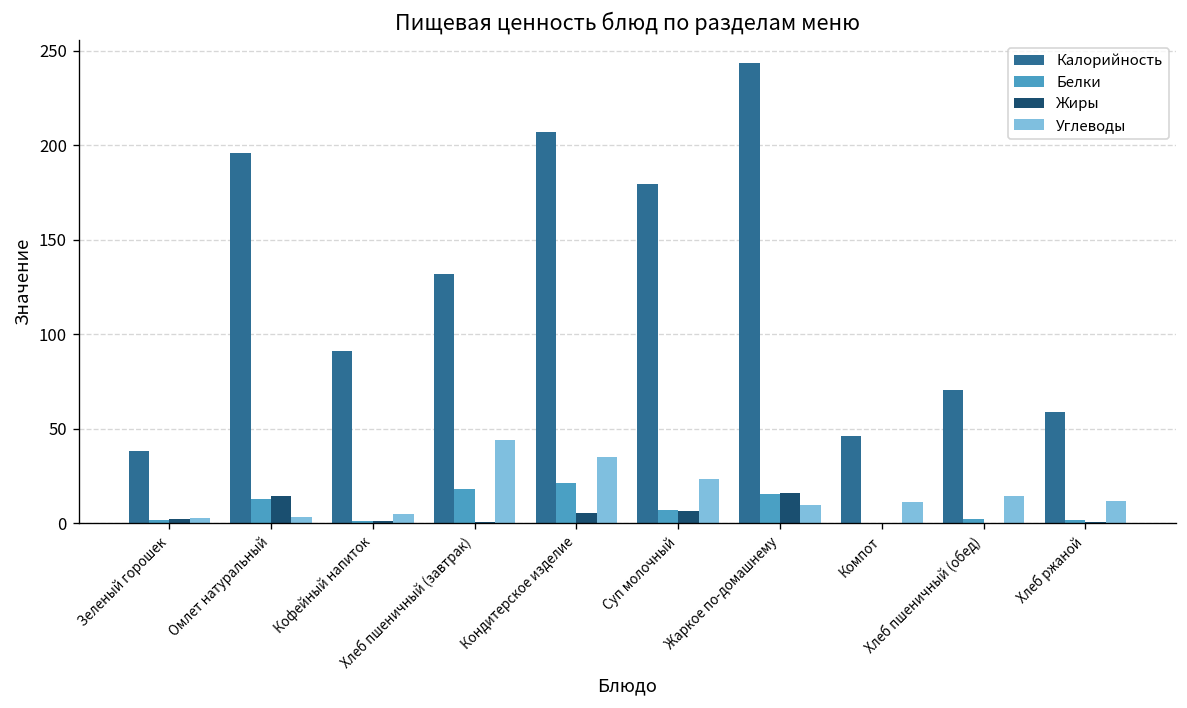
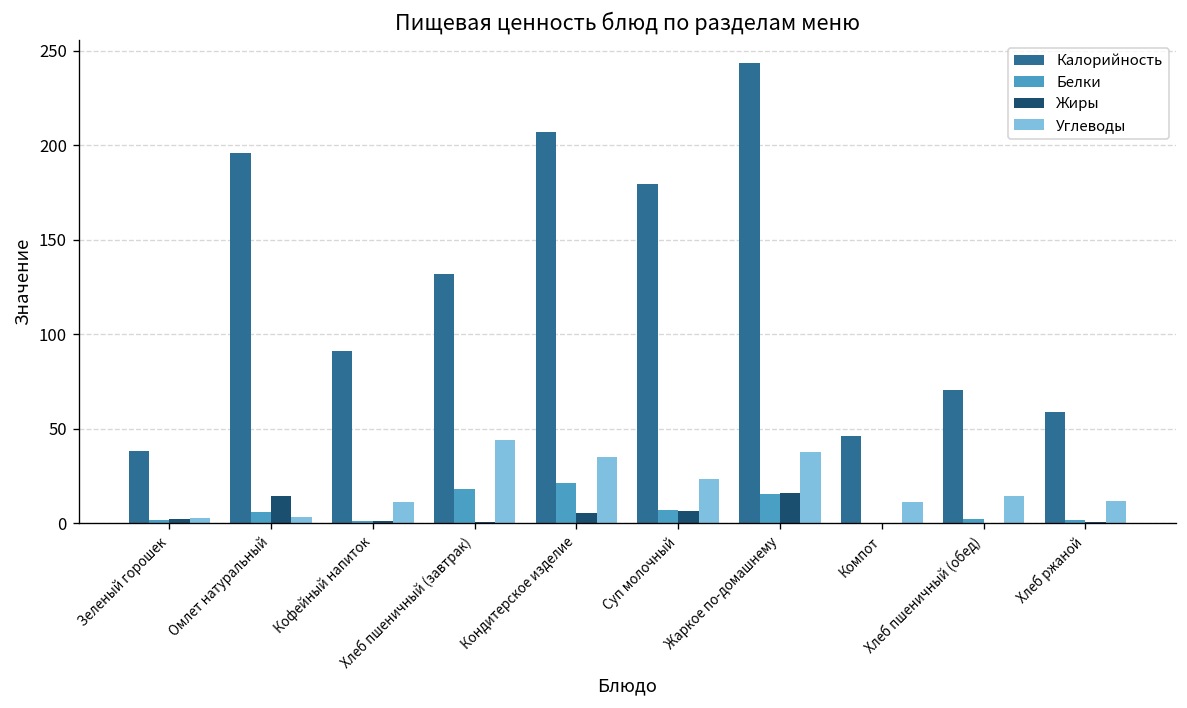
  {
    "Белки": {
      "Зеленый горошек": 2,
-     "Омлет натуральный": 13,
+     "Омлет натуральный": 6,
      "Хлеб пшеничный (завтрак)": 18,
      "Кондитерское изделие": 22,
      "Суп молочный": 7,
      "Жаркое по-домашнему": 15,
      "Хлеб пшеничный (обед)": 2,
      "Хлеб ржаной": 2
    },
    "Углеводы": {
      "Зеленый горошек": 3,
      "Омлет натуральный": 3,
-     "Кофейный напиток": 5,
+     "Кофейный напиток": 11,
      "Хлеб пшеничный (завтрак)": 44,
      "Кондитерское изделие": 35,
      "Суп молочный": 24,
-     "Жаркое по-домашнему": 10,
+     "Жаркое по-домашнему": 38,
      "Компот": 11,
      "Хлеб пшеничный (обед)": 14,
      "Хлеб ржаной": 12
    }
  }
